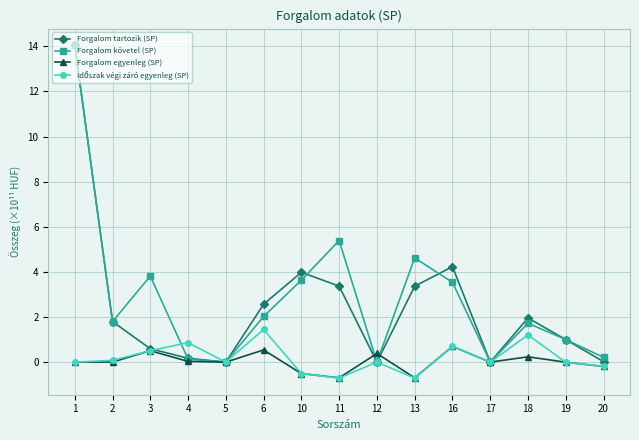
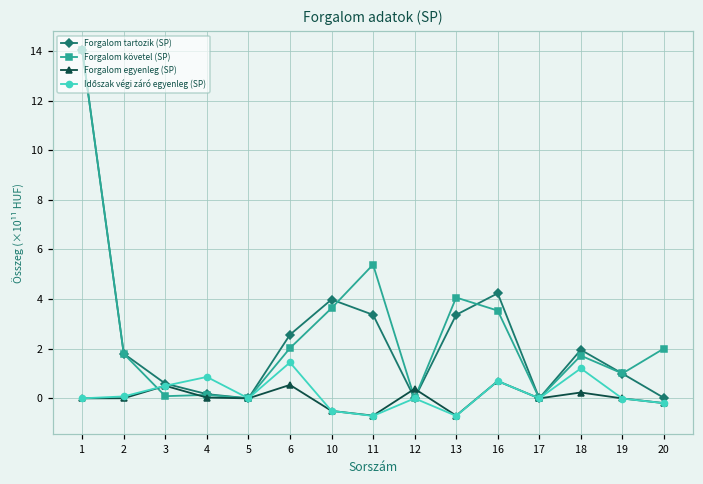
  {
    "Forgalom tartozik (SP)": {
      "6": 2.6,
      "10": 4.0,
      "11": 3.4,
      "13": 3.4,
      "16": 4.2,
      "18": 2.0,
      "20": 0.0
    },
    "Forgalom követel (SP)": {
-     "3": 3.8,
+     "3": 0.1,
      "6": 2.0,
      "10": 3.6,
      "11": 5.4,
-     "13": 4.6,
+     "13": 4.1,
      "16": 3.5,
      "18": 1.7,
-     "20": 0.2
+     "20": 2.0
    },
    "Forgalom egyenleg (SP)": {
      "6": 0.5,
      "12": 0.4,
      "18": 0.2
    },
    "Időszak végi záró egyenleg (SP)": {
      "4": 0.9,
      "6": 1.4,
      "18": 1.2
    }
  }
